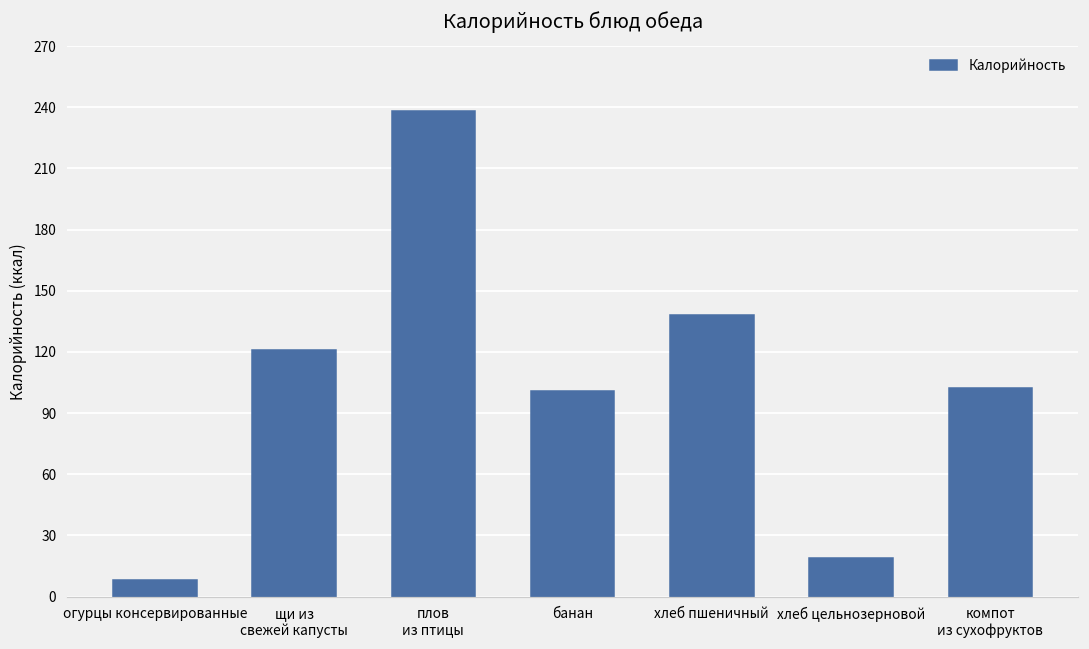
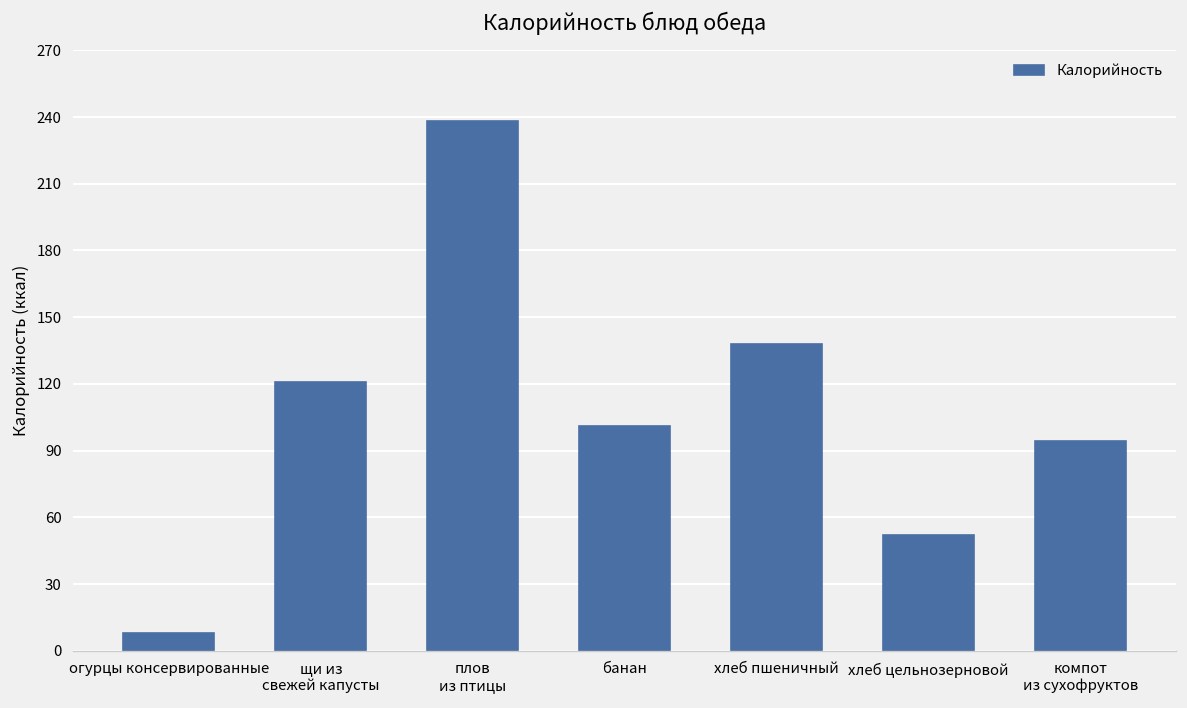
  {
    "огурцы консервированные": 8,
    "щи из свежей капусты": 121,
    "плов из птицы": 238,
    "банан": 101,
    "хлеб пшеничный": 138,
-   "хлеб цельнозерновой": 19,
-   "компот из сухофруктов": 102
+   "хлеб цельнозерновой": 52,
+   "компот из сухофруктов": 94
  }
